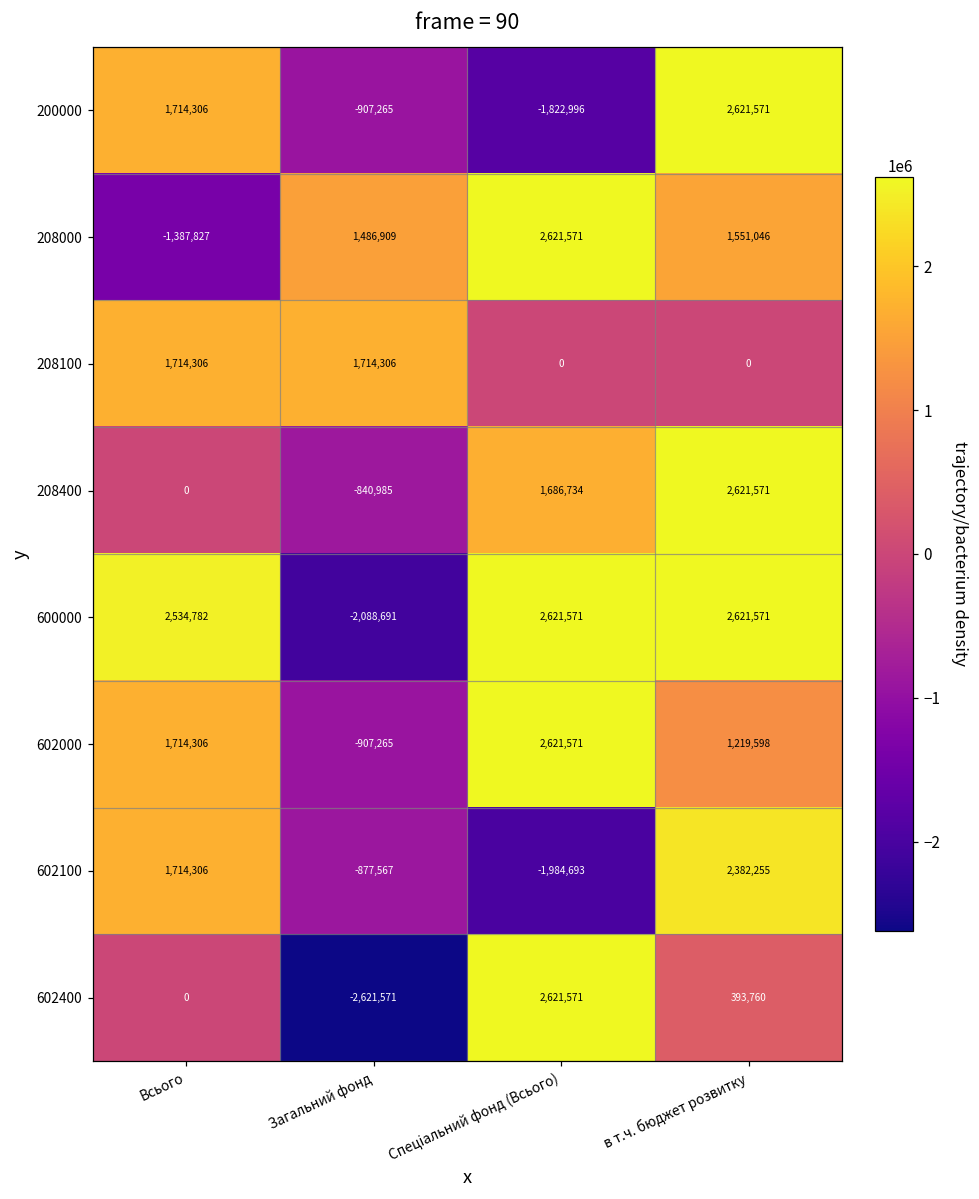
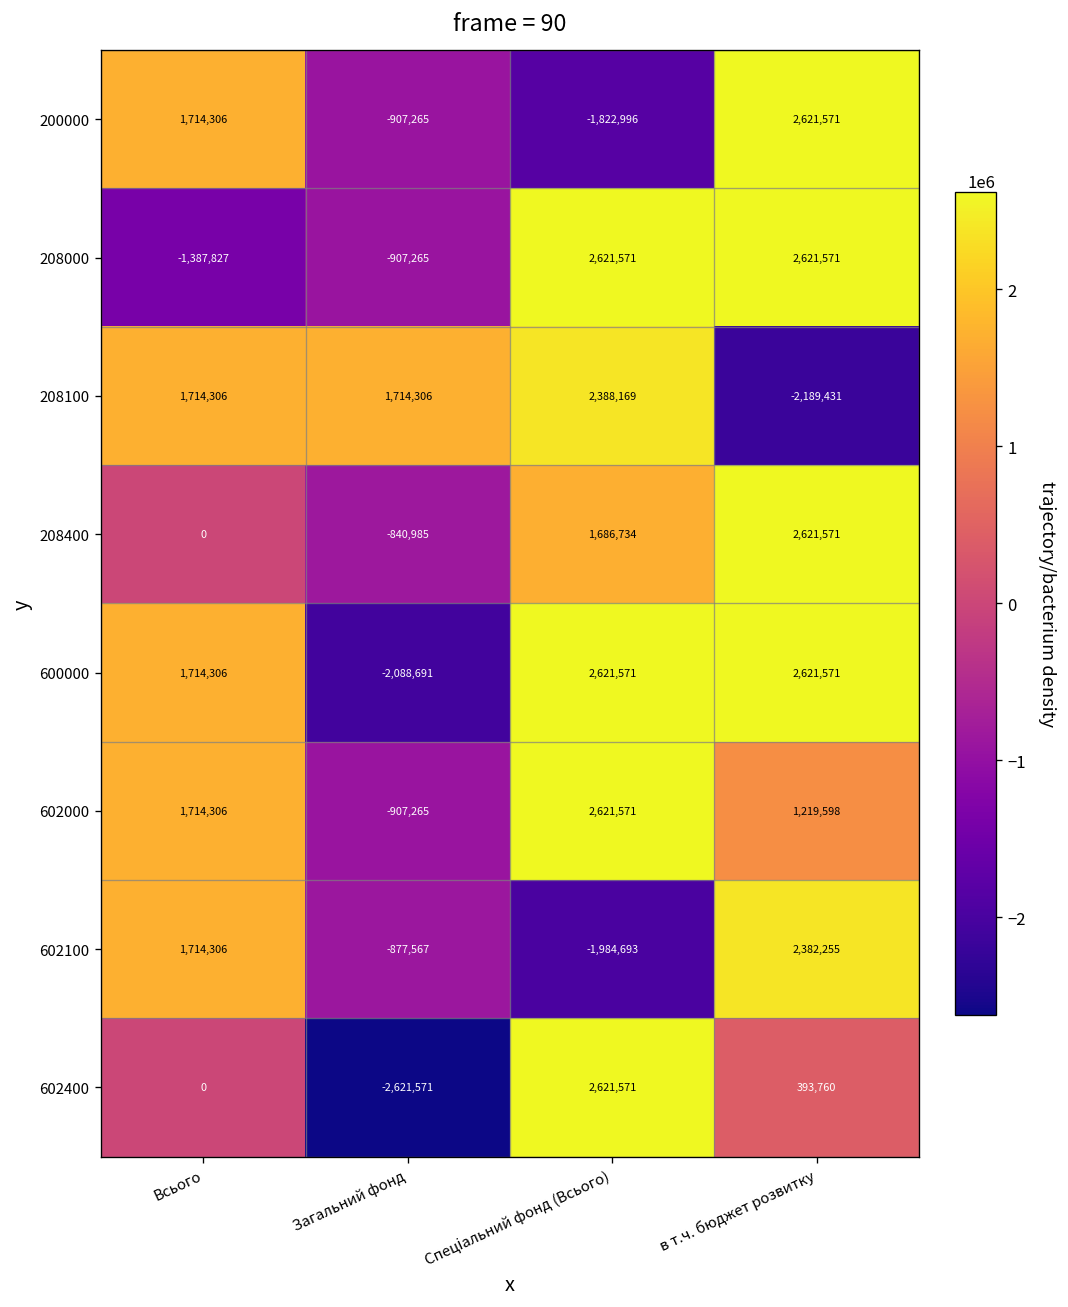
  {
    "200000": {
      "Всього": "1,714,306",
      "Загальний фонд": "-907,265",
      "Спеціальний фонд (Всього)": "-1,822,996",
      "в т.ч. бюджет розвитку": "2,621,571"
    },
    "208000": {
      "Всього": "-1,387,827",
-     "Загальний фонд": "1,486,909",
+     "Загальний фонд": "-907,265",
      "Спеціальний фонд (Всього)": "2,621,571",
-     "в т.ч. бюджет розвитку": "1,551,046"
+     "в т.ч. бюджет розвитку": "2,621,571"
    },
    "208100": {
      "Всього": "1,714,306",
      "Загальний фонд": "1,714,306",
-     "Спеціальний фонд (Всього)": "0",
-     "в т.ч. бюджет розвитку": "0"
+     "Спеціальний фонд (Всього)": "2,388,169",
+     "в т.ч. бюджет розвитку": "-2,189,431"
    },
    "208400": {
      "Всього": "0",
      "Загальний фонд": "-840,985",
      "Спеціальний фонд (Всього)": "1,686,734",
      "в т.ч. бюджет розвитку": "2,621,571"
    },
    "600000": {
-     "Всього": "2,534,782",
+     "Всього": "1,714,306",
      "Загальний фонд": "-2,088,691",
      "Спеціальний фонд (Всього)": "2,621,571",
      "в т.ч. бюджет розвитку": "2,621,571"
    },
    "602000": {
      "Всього": "1,714,306",
      "Загальний фонд": "-907,265",
      "Спеціальний фонд (Всього)": "2,621,571",
      "в т.ч. бюджет розвитку": "1,219,598"
    },
    "602100": {
      "Всього": "1,714,306",
      "Загальний фонд": "-877,567",
      "Спеціальний фонд (Всього)": "-1,984,693",
      "в т.ч. бюджет розвитку": "2,382,255"
    },
    "602400": {
      "Всього": "0",
      "Загальний фонд": "-2,621,571",
      "Спеціальний фонд (Всього)": "2,621,571",
      "в т.ч. бюджет розвитку": "393,760"
    }
  }
